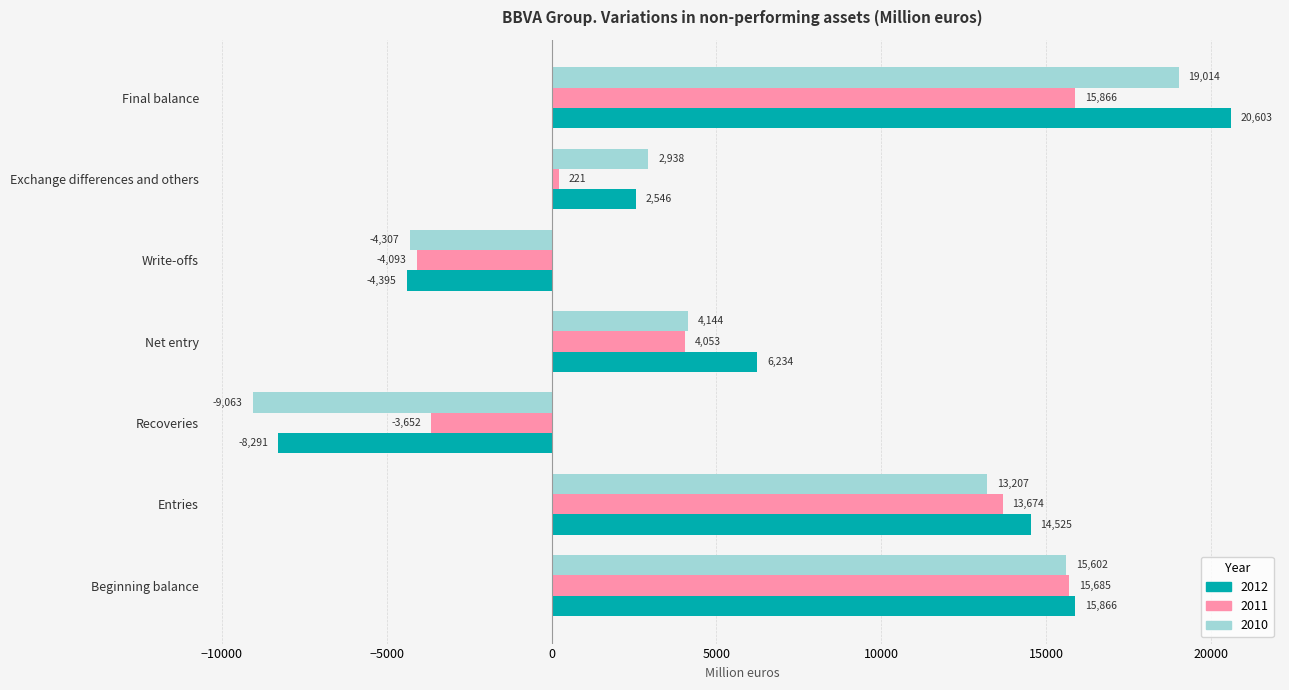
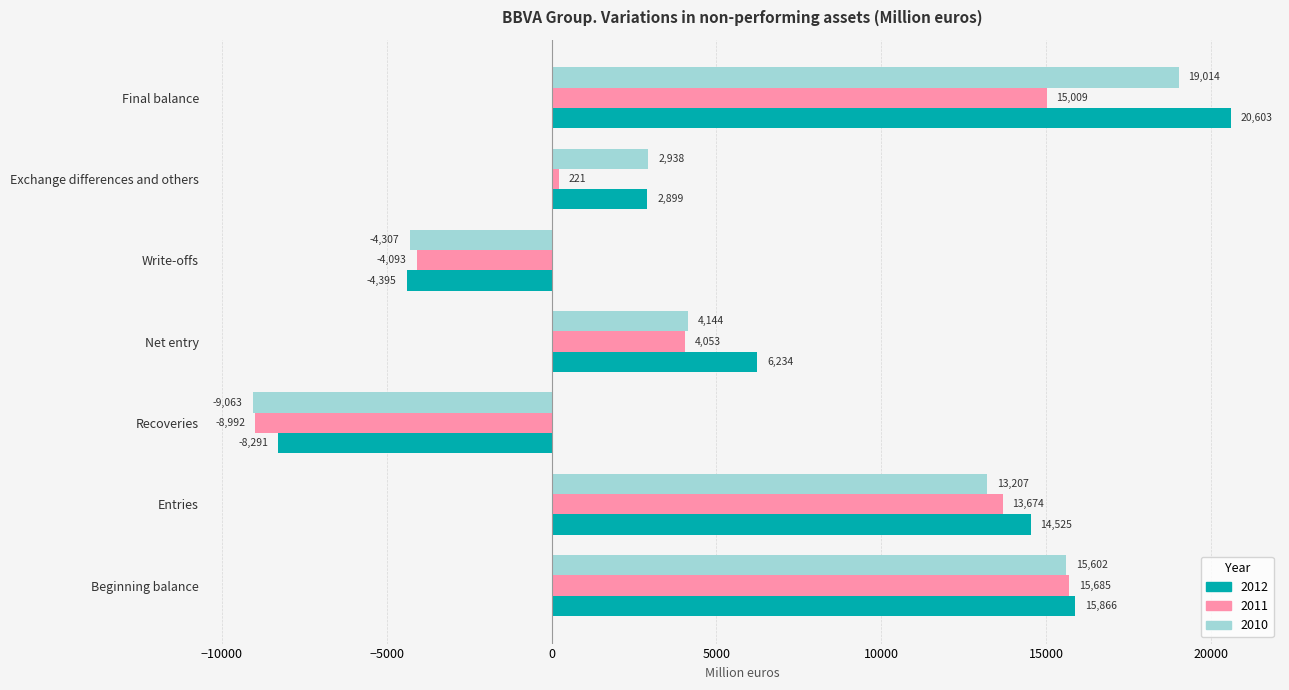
  {
    "2012": {
      "Final balance": "20,603",
-     "Exchange differences and others": "2,546",
+     "Exchange differences and others": "2,899",
      "Write-offs": "-4,395",
      "Net entry": "6,234",
      "Recoveries": "-8,291",
      "Entries": "14,525",
      "Beginning balance": "15,866"
    },
    "2011": {
-     "Final balance": "15,866",
+     "Final balance": "15,009",
      "Exchange differences and others": "221",
      "Write-offs": "-4,093",
      "Net entry": "4,053",
-     "Recoveries": "-3,652",
+     "Recoveries": "-8,992",
      "Entries": "13,674",
      "Beginning balance": "15,685"
    },
    "2010": {
      "Final balance": "19,014",
      "Exchange differences and others": "2,938",
      "Write-offs": "-4,307",
      "Net entry": "4,144",
      "Recoveries": "-9,063",
      "Entries": "13,207",
      "Beginning balance": "15,602"
    }
  }
